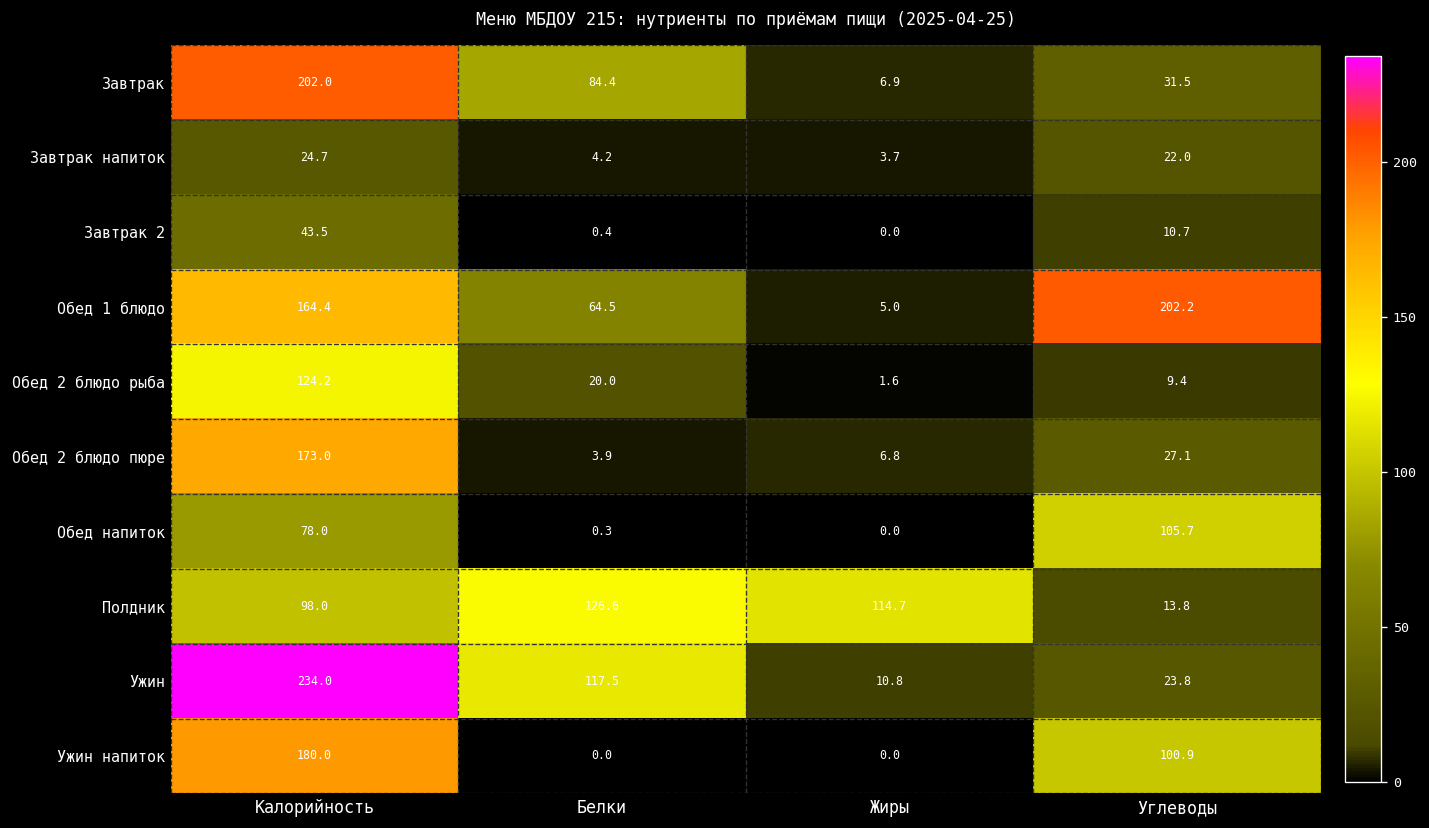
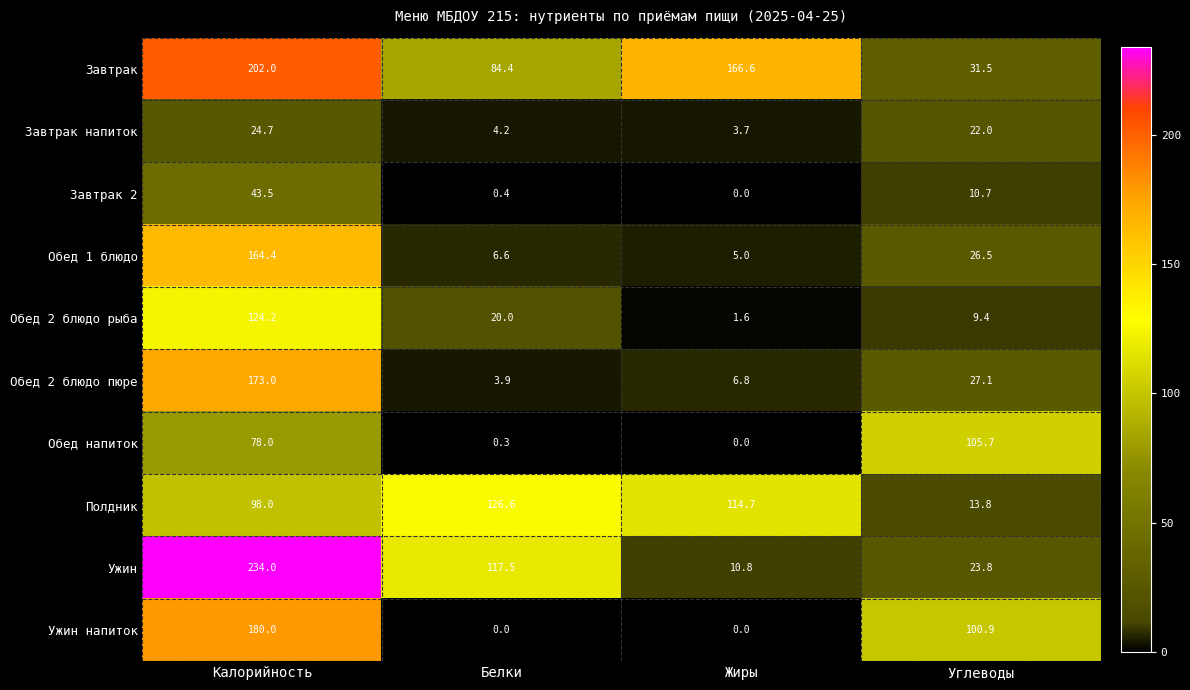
  {
    "Завтрак": {
      "Калорийность": 202.0,
      "Белки": 84.4,
-     "Жиры": 6.9,
+     "Жиры": 166.6,
      "Углеводы": 31.5
    },
    "Завтрак напиток": {
      "Калорийность": 24.7,
      "Белки": 4.2,
      "Жиры": 3.7,
      "Углеводы": 22.0
    },
    "Завтрак 2": {
      "Калорийность": 43.5,
      "Белки": 0.4,
      "Жиры": 0.0,
      "Углеводы": 10.7
    },
    "Обед 1 блюдо": {
      "Калорийность": 164.4,
-     "Белки": 64.5,
+     "Белки": 6.6,
      "Жиры": 5.0,
-     "Углеводы": 202.2
+     "Углеводы": 26.5
    },
    "Обед 2 блюдо рыба": {
      "Калорийность": 124.2,
      "Белки": 20.0,
      "Жиры": 1.6,
      "Углеводы": 9.4
    },
    "Обед 2 блюдо пюре": {
      "Калорийность": 173.0,
      "Белки": 3.9,
      "Жиры": 6.8,
      "Углеводы": 27.1
    },
    "Обед напиток": {
      "Калорийность": 78.0,
      "Белки": 0.3,
      "Жиры": 0.0,
      "Углеводы": 105.7
    },
    "Полдник": {
      "Калорийность": 98.0,
      "Белки": 126.6,
      "Жиры": 114.7,
      "Углеводы": 13.8
    },
    "Ужин": {
      "Калорийность": 234.0,
      "Белки": 117.5,
      "Жиры": 10.8,
      "Углеводы": 23.8
    },
    "Ужин напиток": {
      "Калорийность": 180.0,
      "Белки": 0.0,
      "Жиры": 0.0,
      "Углеводы": 100.9
    }
  }
